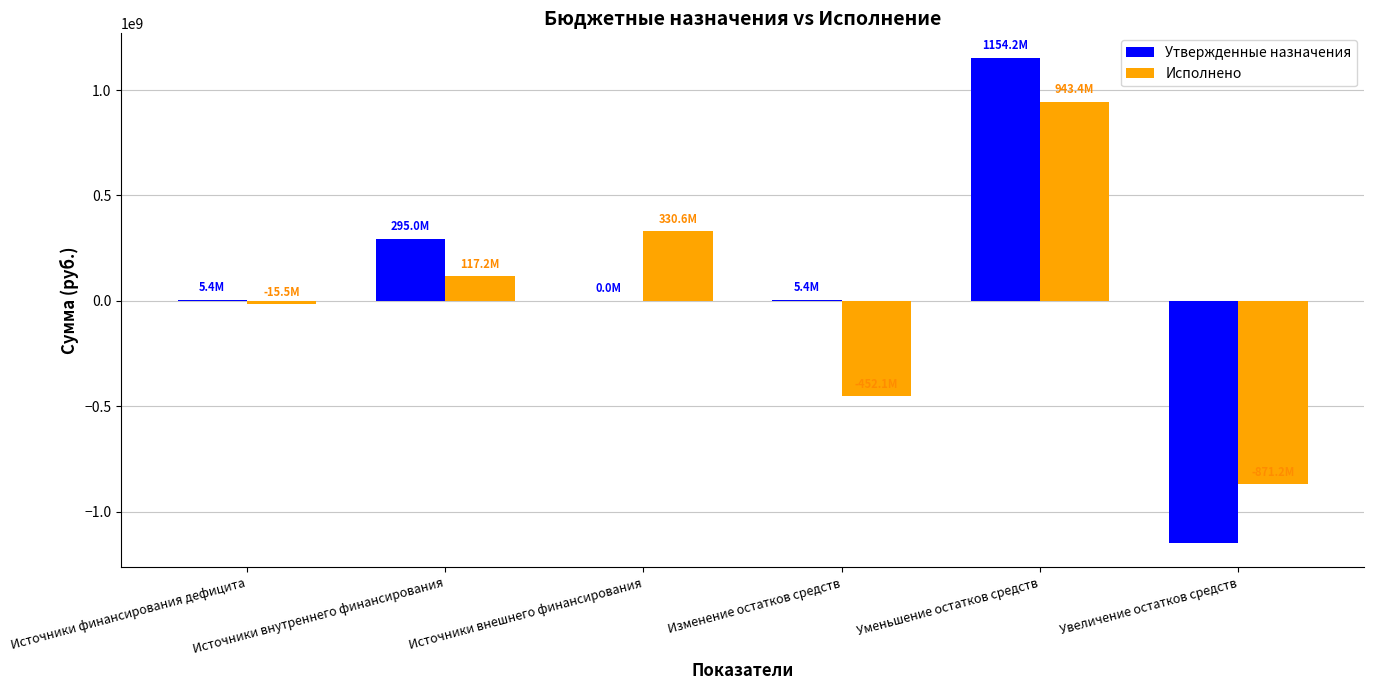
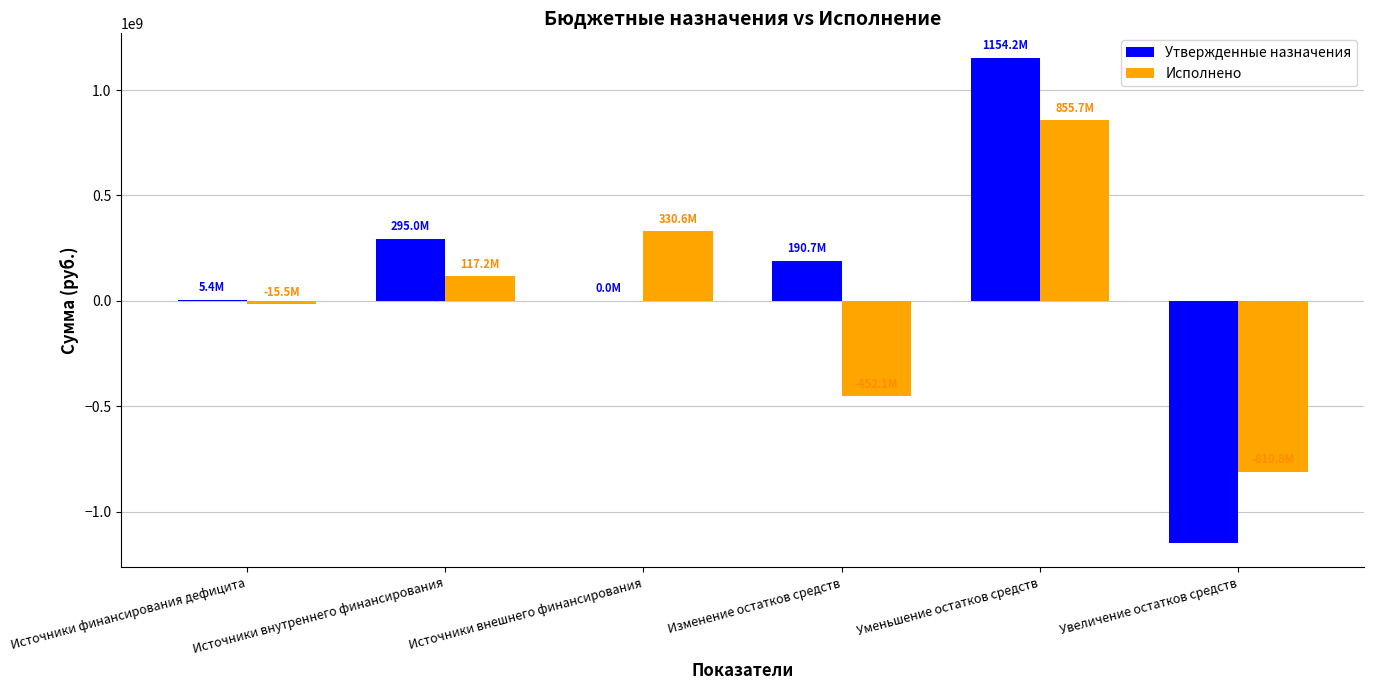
  {
    "Утвержденные назначения": {
      "Источники финансирования дефицита": "5.4M",
      "Источники внутреннего финансирования": "295.0M",
      "Источники внешнего финансирования": "0.0M",
-     "Изменение остатков средств": "5.4M",
+     "Изменение остатков средств": "190.7M",
      "Уменьшение остатков средств": "1154.2M"
    },
    "Исполнено": {
      "Источники финансирования дефицита": "-15.5M",
      "Источники внутреннего финансирования": "117.2M",
      "Источники внешнего финансирования": "330.6M",
-     "Уменьшение остатков средств": "943.4M",
-     "Увеличение остатков средств": "-870000000"
+     "Уменьшение остатков средств": "855.7M",
+     "Увеличение остатков средств": "-810000000"
    }
  }
